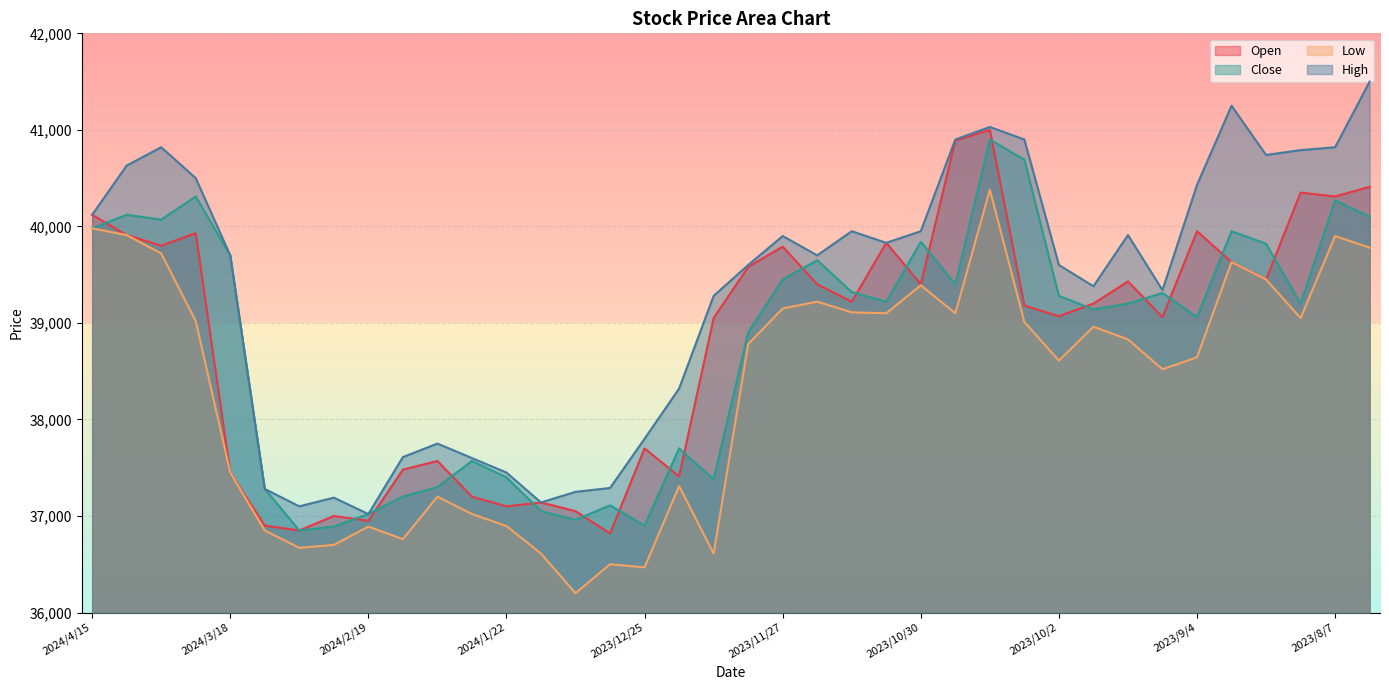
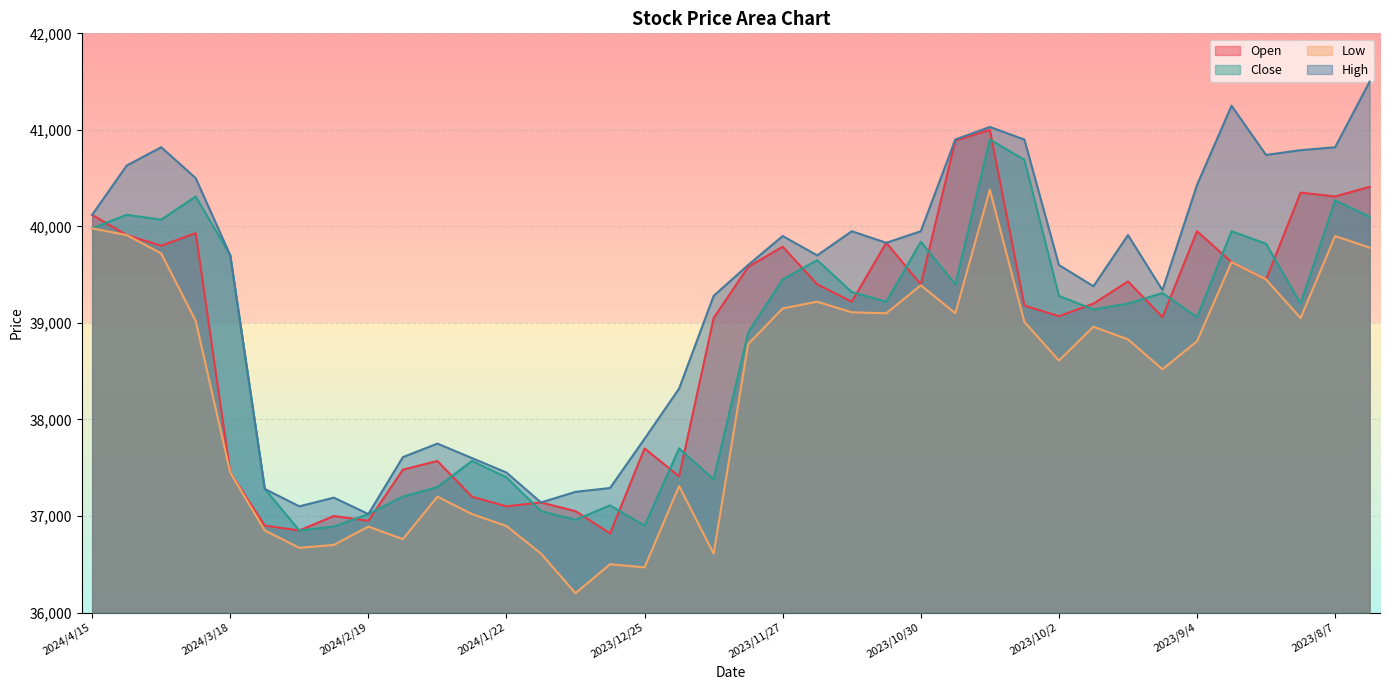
  {
    "Open": {
      "2024/2/19": "37,000",
      "2024/1/22": "37,100",
      "2023/12/25": "37,700",
      "2023/11/27": "39,800",
      "2023/10/2": "39,100",
      "2023/9/4": "40,000",
      "2023/8/7": "40,300"
    },
    "Low": {
      "2024/2/19": "36,900",
      "2024/1/22": "36,900",
      "2023/12/25": "36,500",
      "2023/11/27": "39,200",
      "2023/10/2": "38,600",
-     "2023/9/4": "38,600",
+     "2023/9/4": "38,800",
      "2023/8/7": "39,900"
    }
  }
